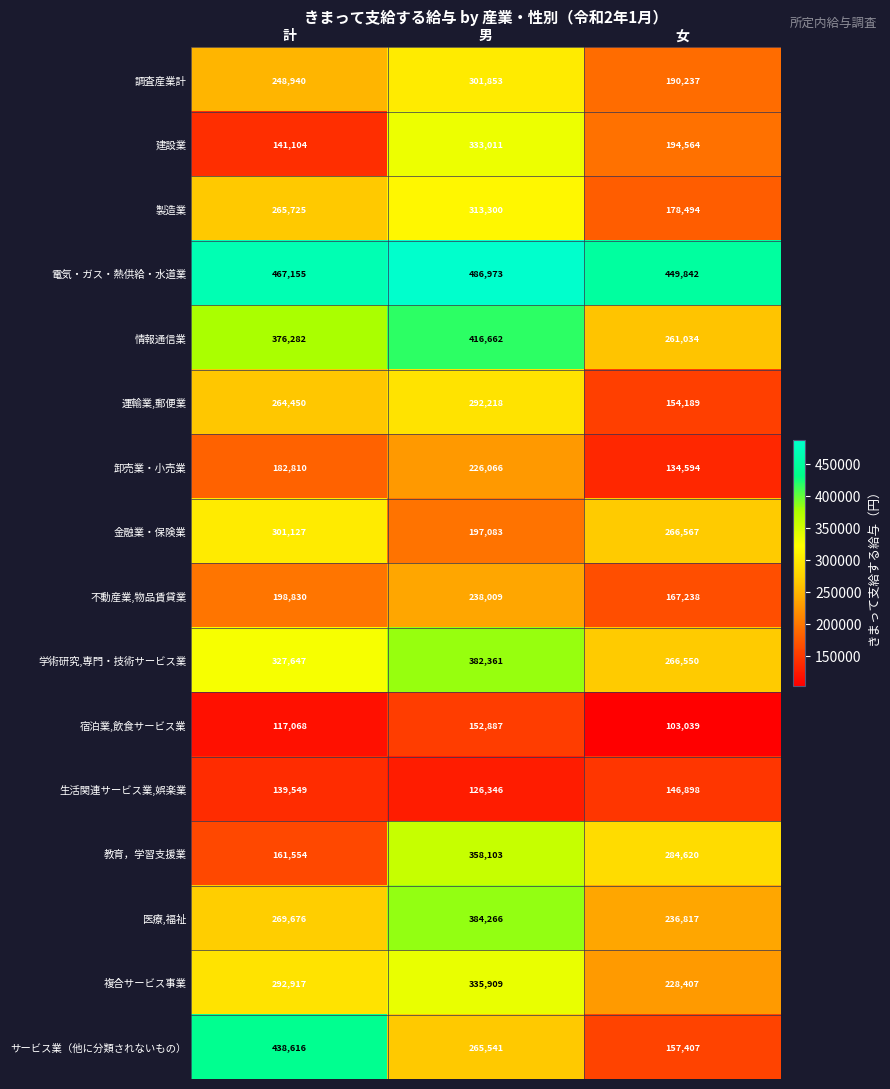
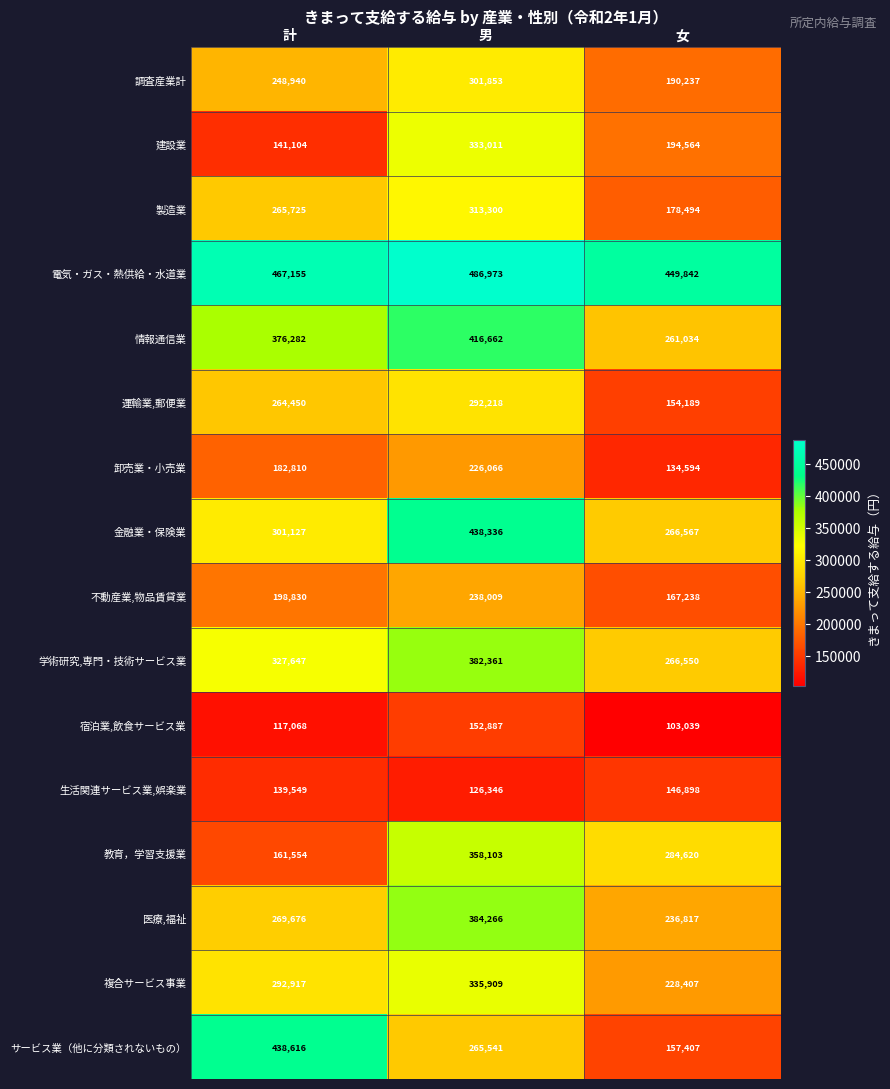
  {
    "調査産業計": {
      "計": "248,940",
      "男": "301,853",
      "女": "190,237"
    },
    "建設業": {
      "計": "141,104",
      "男": "333,011",
      "女": "194,564"
    },
    "製造業": {
      "計": "265,725",
      "男": "313,300",
      "女": "178,494"
    },
    "電気・ガス・熱供給・水道業": {
      "計": "467,155",
      "男": "486,973",
      "女": "449,842"
    },
    "情報通信業": {
      "計": "376,282",
      "男": "416,662",
      "女": "261,034"
    },
    "運輸業,郵便業": {
      "計": "264,450",
      "男": "292,218",
      "女": "154,189"
    },
    "卸売業・小売業": {
      "計": "182,810",
      "男": "226,066",
      "女": "134,594"
    },
    "金融業・保険業": {
      "計": "301,127",
-     "男": "197,083",
+     "男": "438,336",
      "女": "266,567"
    },
    "不動産業,物品賃貸業": {
      "計": "198,830",
      "男": "238,009",
      "女": "167,238"
    },
    "学術研究,専門・技術サービス業": {
      "計": "327,647",
      "男": "382,361",
      "女": "266,550"
    },
    "宿泊業,飲食サービス業": {
      "計": "117,068",
      "男": "152,887",
      "女": "103,039"
    },
    "生活関連サービス業,娯楽業": {
      "計": "139,549",
      "男": "126,346",
      "女": "146,898"
    },
    "教育，学習支援業": {
      "計": "161,554",
      "男": "358,103",
      "女": "284,620"
    },
    "医療,福祉": {
      "計": "269,676",
      "男": "384,266",
      "女": "236,817"
    },
    "複合サービス事業": {
      "計": "292,917",
      "男": "335,909",
      "女": "228,407"
    },
    "サービス業（他に分類されないもの）": {
      "計": "438,616",
      "男": "265,541",
      "女": "157,407"
    }
  }
